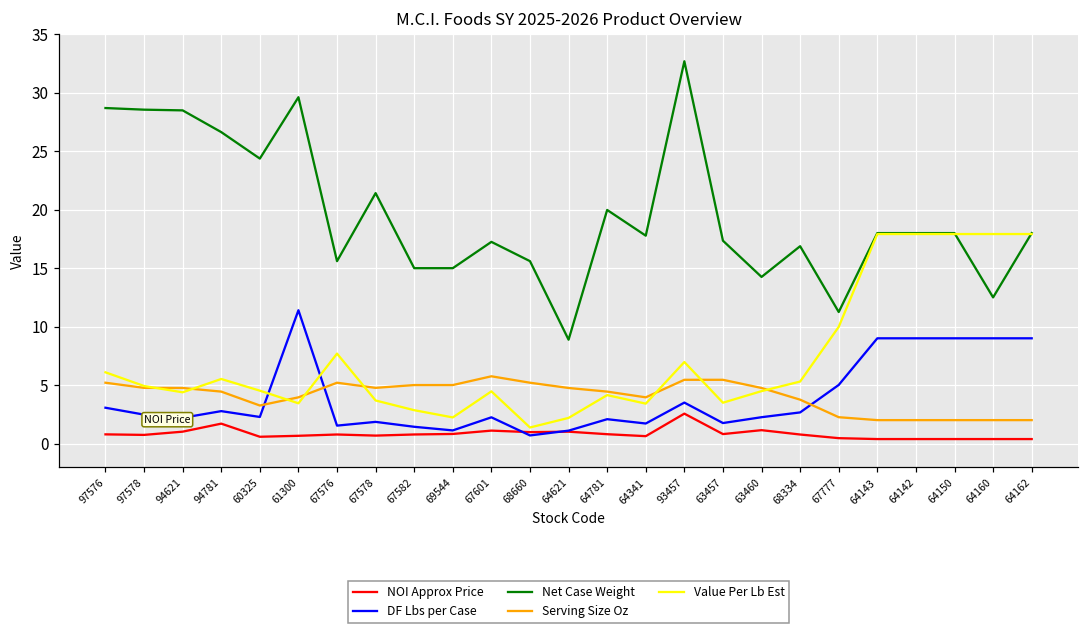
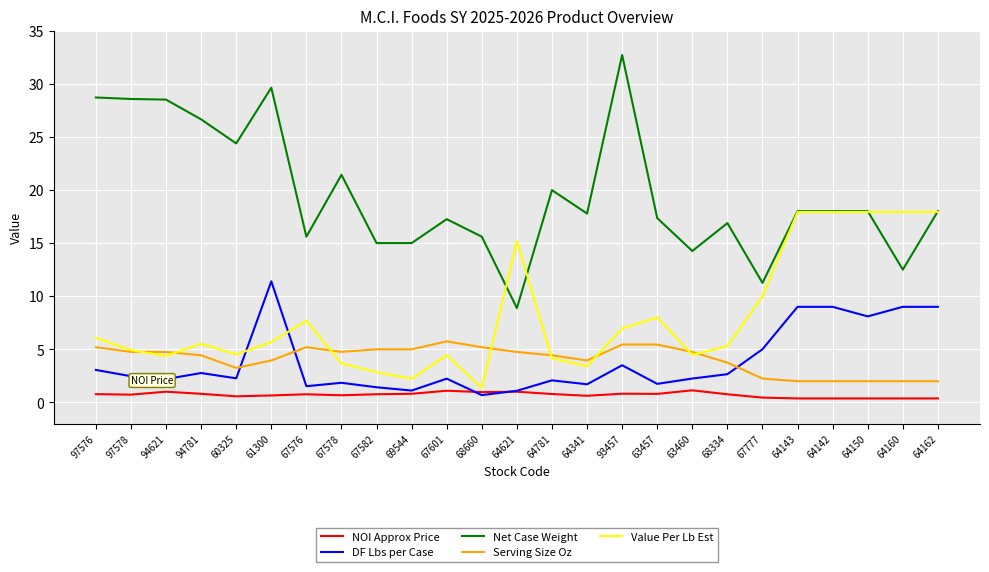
  {
    "NOI Approx Price": {
      "97576": 0.8,
      "97578": 0.7,
      "94621": 1.0,
-     "94781": 1.7,
+     "94781": 0.8,
      "60325": 0.6,
      "61300": 0.7,
      "67576": 0.8,
      "67578": 0.7,
      "67582": 0.8,
      "69544": 0.8,
      "67601": 1.1,
      "68660": 1.0,
      "64781": 0.8,
      "64341": 0.6,
-     "93457": 2.6,
+     "93457": 0.8,
      "63457": 0.8,
      "63460": 1.1,
      "68334": 0.8,
      "67777": 0.5,
      "64143": 0.4,
      "64142": 0.4,
      "64150": 0.4,
      "64160": 0.4,
      "64162": 0.4
    },
    "DF Lbs per Case": {
      "97576": 3.1,
      "94781": 2.8,
      "60325": 2.3,
      "61300": 11.4,
      "67576": 1.5,
      "67578": 1.9,
      "67582": 1.4,
      "69544": 1.1,
      "67601": 2.2,
      "68660": 0.7,
      "64781": 2.1,
      "64341": 1.7,
      "93457": 3.5,
      "63457": 1.8,
      "63460": 2.3,
      "68334": 2.7,
      "67777": 5.0,
      "64143": 9.0,
      "64142": 9.0,
-     "64150": 9.0,
+     "64150": 8.1,
      "64160": 9.0,
      "64162": 9.0
    },
    "Net Case Weight": {
      "97576": 28.7,
      "97578": 28.6,
      "94621": 28.5,
      "94781": 26.6,
      "60325": 24.4,
      "61300": 29.6,
      "67576": 15.6,
      "67578": 21.4,
      "67582": 15.0,
      "69544": 15.0,
      "67601": 17.3,
      "68660": 15.6,
      "64621": 8.9,
      "64781": 20.0,
      "64341": 17.8,
      "93457": 32.7,
      "63457": 17.4,
      "63460": 14.3,
      "68334": 16.9,
      "67777": 11.3,
      "64160": 12.5
    },
    "Serving Size Oz": {
      "97576": 5.2,
      "94621": 4.8,
      "94781": 4.4,
      "60325": 3.3,
      "61300": 4.0,
      "67576": 5.2,
      "67578": 4.8,
      "67582": 5.0,
      "69544": 5.0,
      "67601": 5.8,
      "68660": 5.2,
      "64621": 4.8,
      "64781": 4.4,
      "64341": 4.0,
      "93457": 5.5,
      "63457": 5.5,
      "63460": 4.8,
      "68334": 3.8,
      "67777": 2.3,
      "64143": 2.0,
      "64142": 2.0,
      "64150": 2.0,
      "64160": 2.0,
      "64162": 2.0
    },
    "Value Per Lb Est": {
      "97576": 6.1,
      "94621": 4.4,
      "94781": 5.5,
      "60325": 4.5,
-     "61300": 3.4,
+     "61300": 5.7,
      "67576": 7.7,
      "67578": 3.7,
      "67582": 2.9,
      "69544": 2.2,
      "67601": 4.5,
      "68660": 1.4,
-     "64621": 2.2,
+     "64621": 15.2,
      "64781": 4.1,
      "64341": 3.4,
      "93457": 7.0,
-     "63457": 3.5,
+     "63457": 8.0,
      "63460": 4.5,
      "68334": 5.3,
      "67777": 10.0,
      "64160": 17.9
    }
  }
